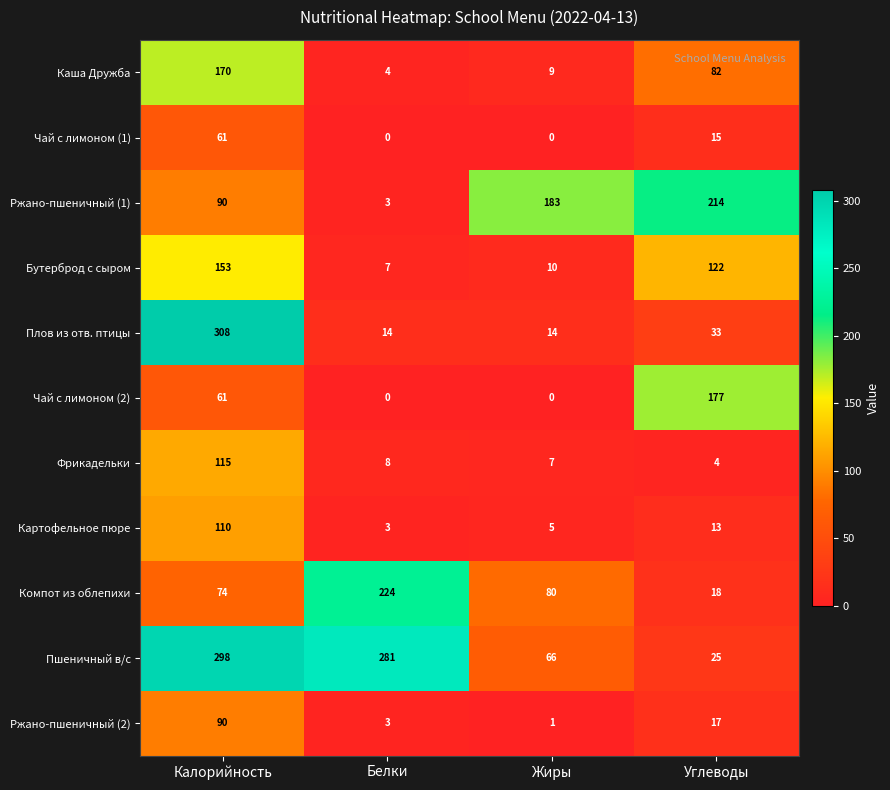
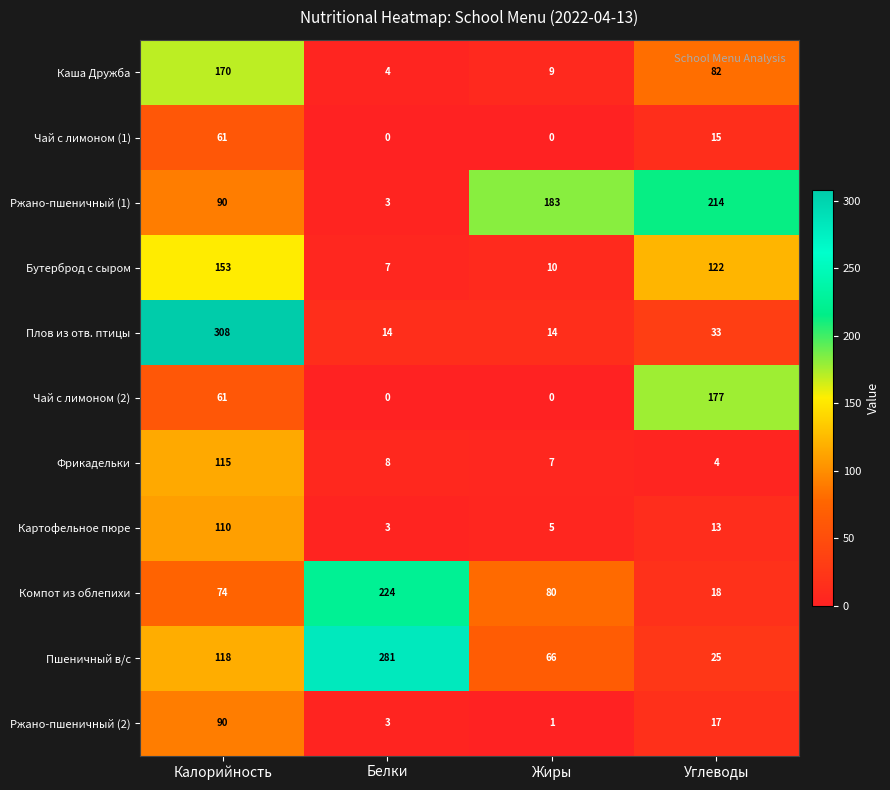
  {
    "Каша Дружба": {
      "Калорийность": 170,
      "Белки": 4,
      "Жиры": 9
    },
    "Чай с лимоном (1)": {
      "Калорийность": 61,
      "Белки": 0,
      "Жиры": 0,
      "Углеводы": 15
    },
    "Ржано-пшеничный (1)": {
      "Калорийность": 90,
      "Белки": 3,
      "Жиры": 183,
      "Углеводы": 214
    },
    "Бутерброд с сыром": {
      "Калорийность": 153,
      "Белки": 7,
      "Жиры": 10,
      "Углеводы": 122
    },
    "Плов из отв. птицы": {
      "Калорийность": 308,
      "Белки": 14,
      "Жиры": 14,
      "Углеводы": 33
    },
    "Чай с лимоном (2)": {
      "Калорийность": 61,
      "Белки": 0,
      "Жиры": 0,
      "Углеводы": 177
    },
    "Фрикадельки": {
      "Калорийность": 115,
      "Белки": 8,
      "Жиры": 7,
      "Углеводы": 4
    },
    "Картофельное пюре": {
      "Калорийность": 110,
      "Белки": 3,
      "Жиры": 5,
      "Углеводы": 13
    },
    "Компот из облепихи": {
      "Калорийность": 74,
      "Белки": 224,
      "Жиры": 80,
      "Углеводы": 18
    },
    "Пшеничный в/с": {
-     "Калорийность": 298,
+     "Калорийность": 118,
      "Белки": 281,
      "Жиры": 66,
      "Углеводы": 25
    },
    "Ржано-пшеничный (2)": {
      "Калорийность": 90,
      "Белки": 3,
      "Жиры": 1,
      "Углеводы": 17
    }
  }
